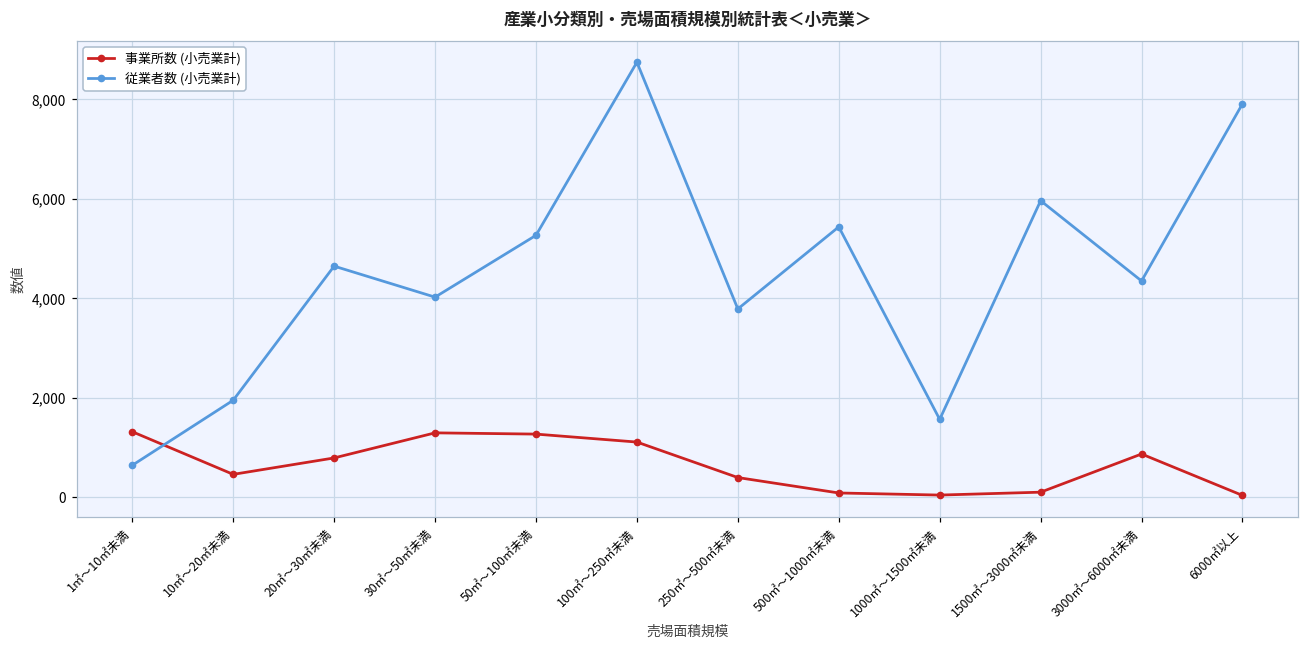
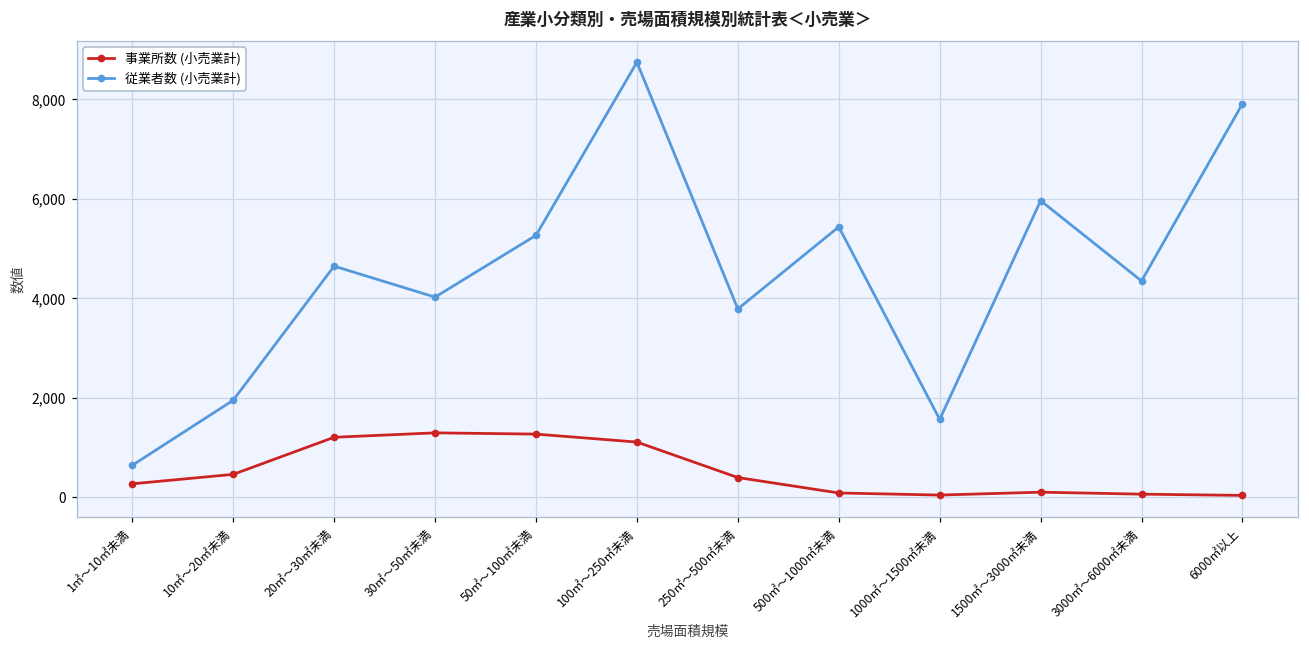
  {
    "事業所数 (小売業計)": {
-     "1㎡～10㎡未満": "1,300",
+     "1㎡～10㎡未満": "300",
      "10㎡～20㎡未満": "500",
-     "20㎡～30㎡未満": "800",
+     "20㎡～30㎡未満": "1,200",
      "30㎡～50㎡未満": "1,300",
      "50㎡～100㎡未満": "1,300",
      "100㎡～250㎡未満": "1,100",
      "250㎡～500㎡未満": "400",
      "500㎡～1000㎡未満": "100",
      "1000㎡～1500㎡未満": "0",
      "1500㎡～3000㎡未満": "100",
-     "3000㎡～6000㎡未満": "900",
+     "3000㎡～6000㎡未満": "100",
      "6000㎡以上": "0"
    },
    "従業者数 (小売業計)": {
      "1㎡～10㎡未満": "600",
      "10㎡～20㎡未満": "2,000",
      "20㎡～30㎡未満": "4,600",
      "30㎡～50㎡未満": "4,000",
      "50㎡～100㎡未満": "5,300",
      "100㎡～250㎡未満": "8,700",
      "250㎡～500㎡未満": "3,800",
      "500㎡～1000㎡未満": "5,400",
      "1000㎡～1500㎡未満": "1,600",
      "1500㎡～3000㎡未満": "6,000",
      "3000㎡～6000㎡未満": "4,400",
      "6000㎡以上": "7,900"
    }
  }
